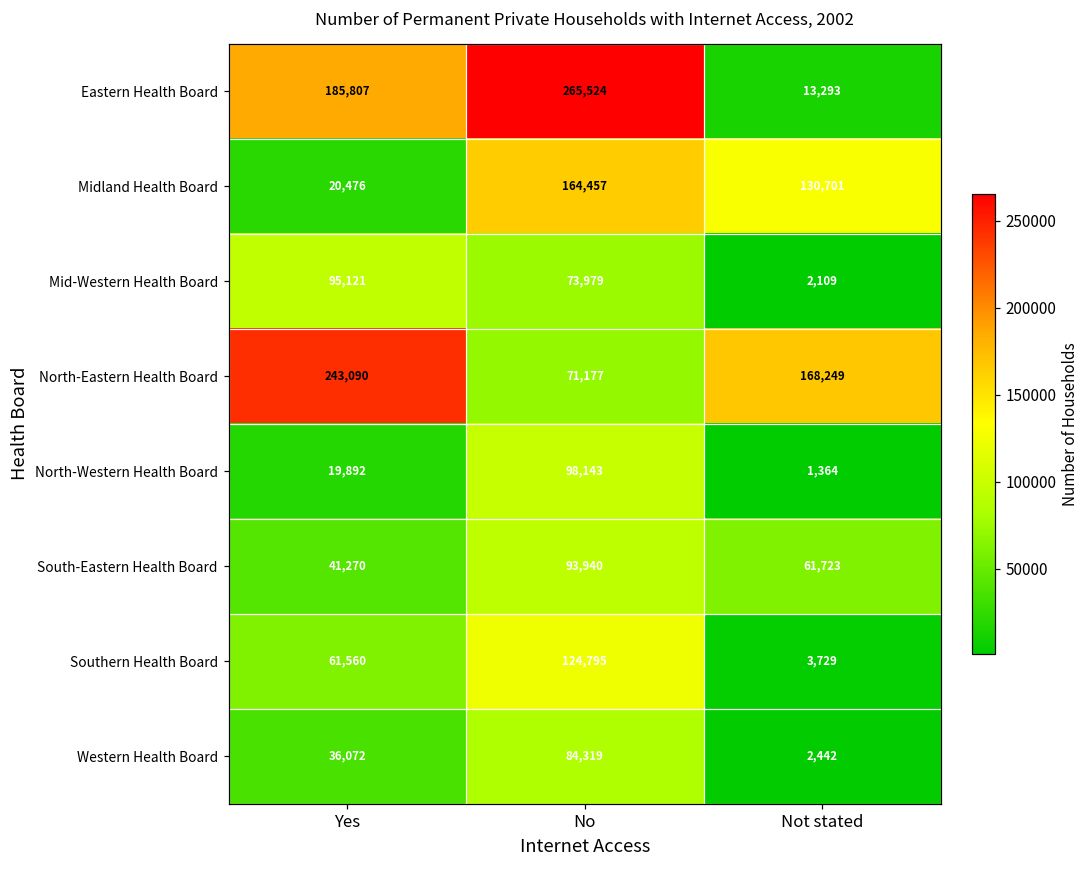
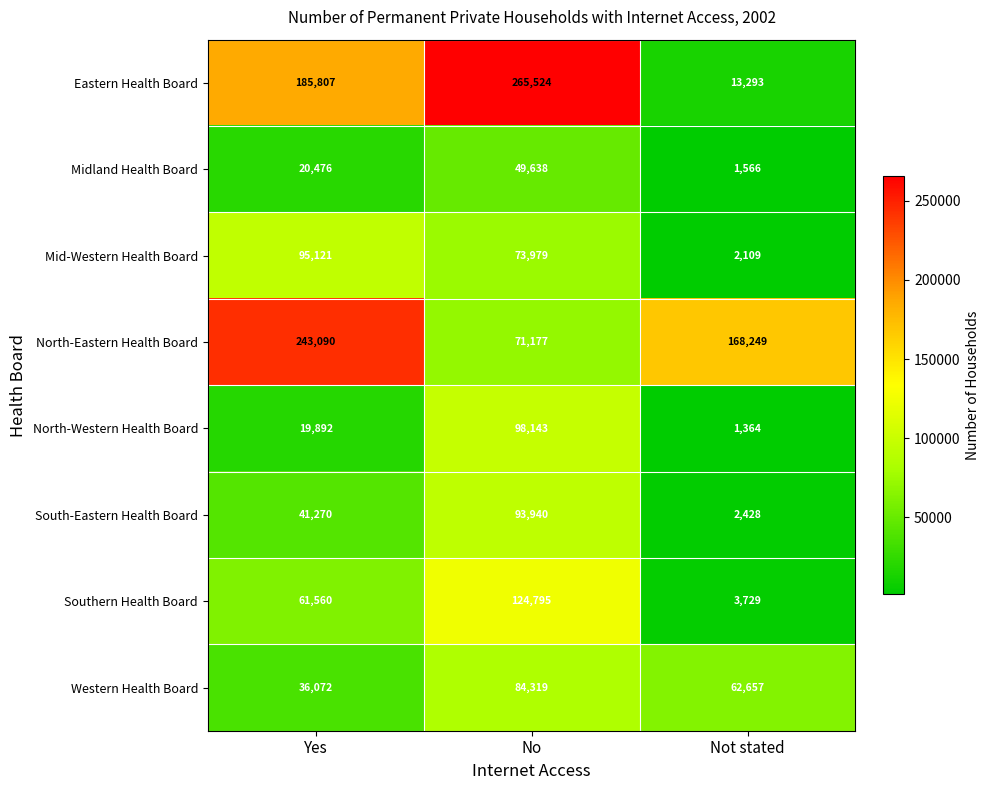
  {
    "Eastern Health Board": {
      "Yes": "185,807",
      "No": "265,524",
      "Not stated": "13,293"
    },
    "Midland Health Board": {
      "Yes": "20,476",
-     "No": "164,457",
-     "Not stated": "130,701"
+     "No": "49,638",
+     "Not stated": "1,566"
    },
    "Mid-Western Health Board": {
      "Yes": "95,121",
      "No": "73,979",
      "Not stated": "2,109"
    },
    "North-Eastern Health Board": {
      "Yes": "243,090",
      "No": "71,177",
      "Not stated": "168,249"
    },
    "North-Western Health Board": {
      "Yes": "19,892",
      "No": "98,143",
      "Not stated": "1,364"
    },
    "South-Eastern Health Board": {
      "Yes": "41,270",
      "No": "93,940",
-     "Not stated": "61,723"
+     "Not stated": "2,428"
    },
    "Southern Health Board": {
      "Yes": "61,560",
      "No": "124,795",
      "Not stated": "3,729"
    },
    "Western Health Board": {
      "Yes": "36,072",
      "No": "84,319",
-     "Not stated": "2,442"
+     "Not stated": "62,657"
    }
  }
